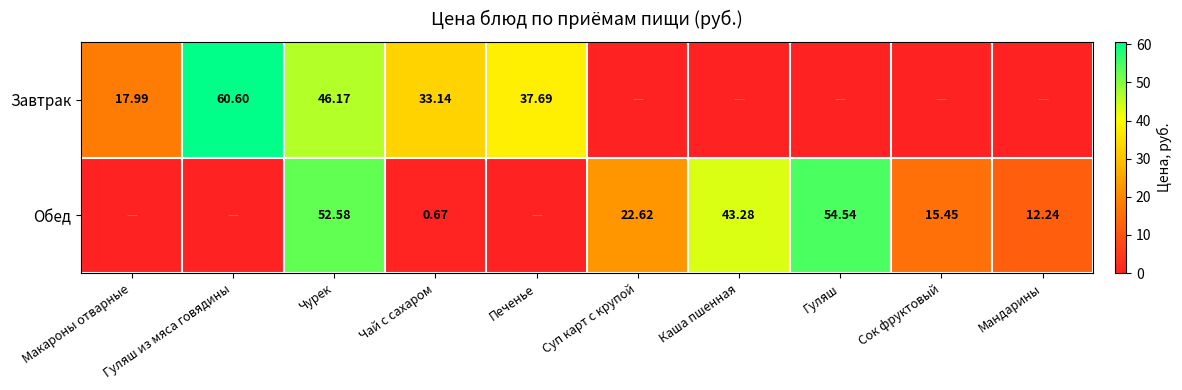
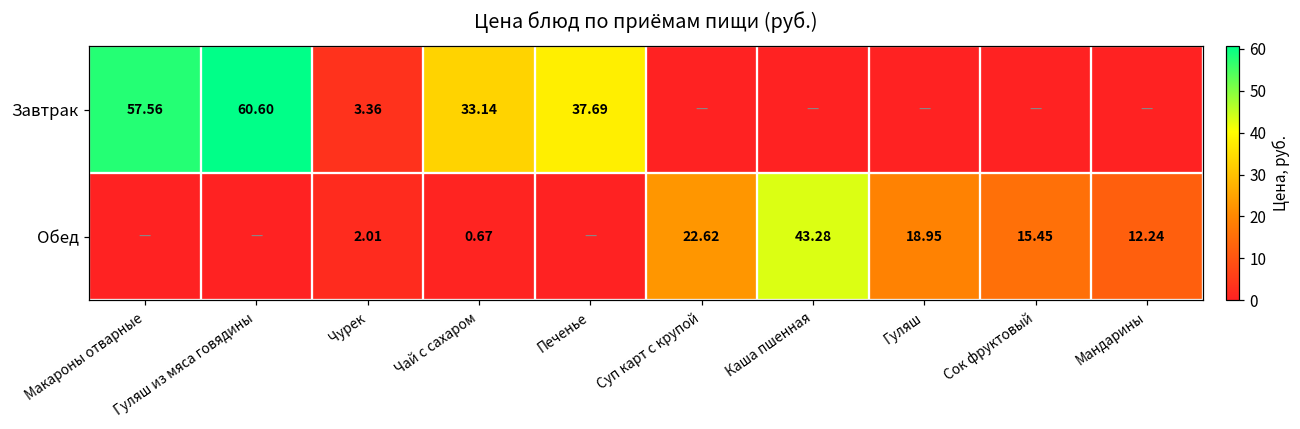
  {
    "Завтрак": {
-     "Макароны отварные": 17.99,
+     "Макароны отварные": 57.56,
      "Гуляш из мяса говядины": 60.60,
-     "Чурек": 46.17,
+     "Чурек": 3.36,
      "Чай с сахаром": 33.14,
      "Печенье": 37.69
    },
    "Обед": {
-     "Чурек": 52.58,
+     "Чурек": 2.01,
      "Чай с сахаром": 0.67,
      "Суп карт с крупой": 22.62,
      "Каша пшенная": 43.28,
-     "Гуляш": 54.54,
+     "Гуляш": 18.95,
      "Сок фруктовый": 15.45,
      "Мандарины": 12.24
    }
  }
